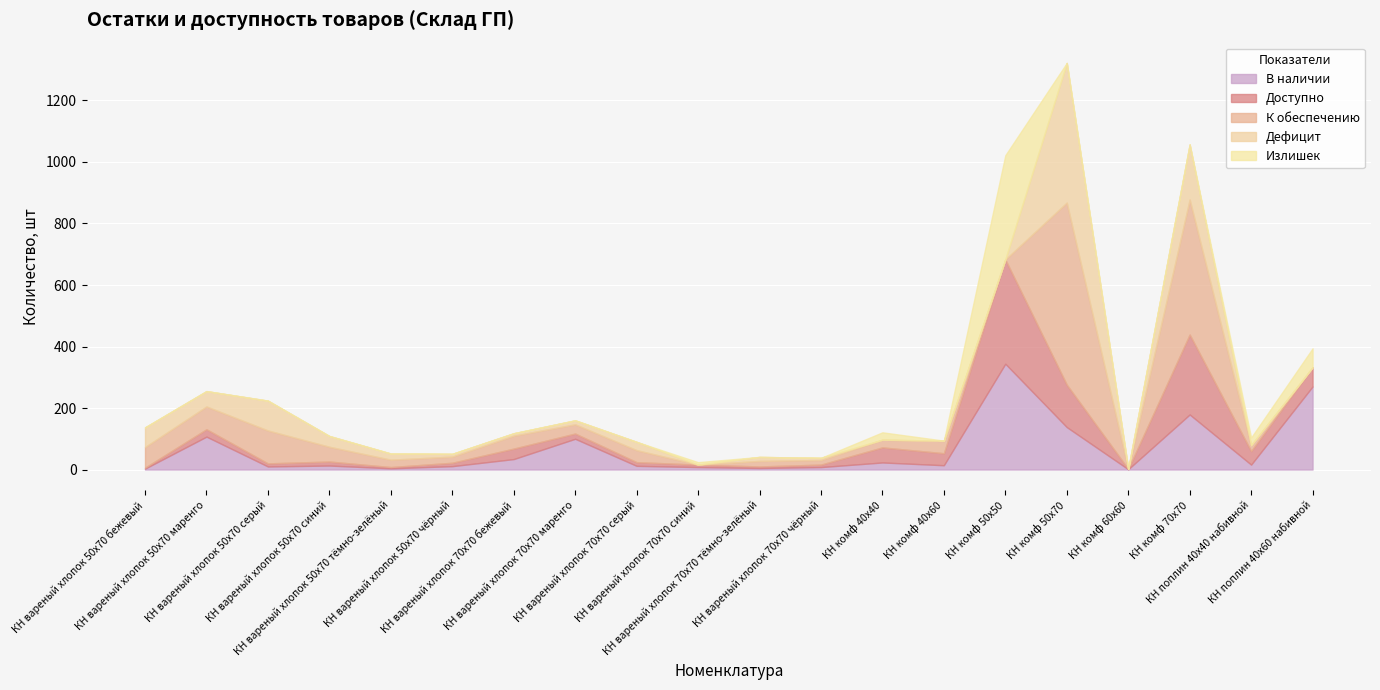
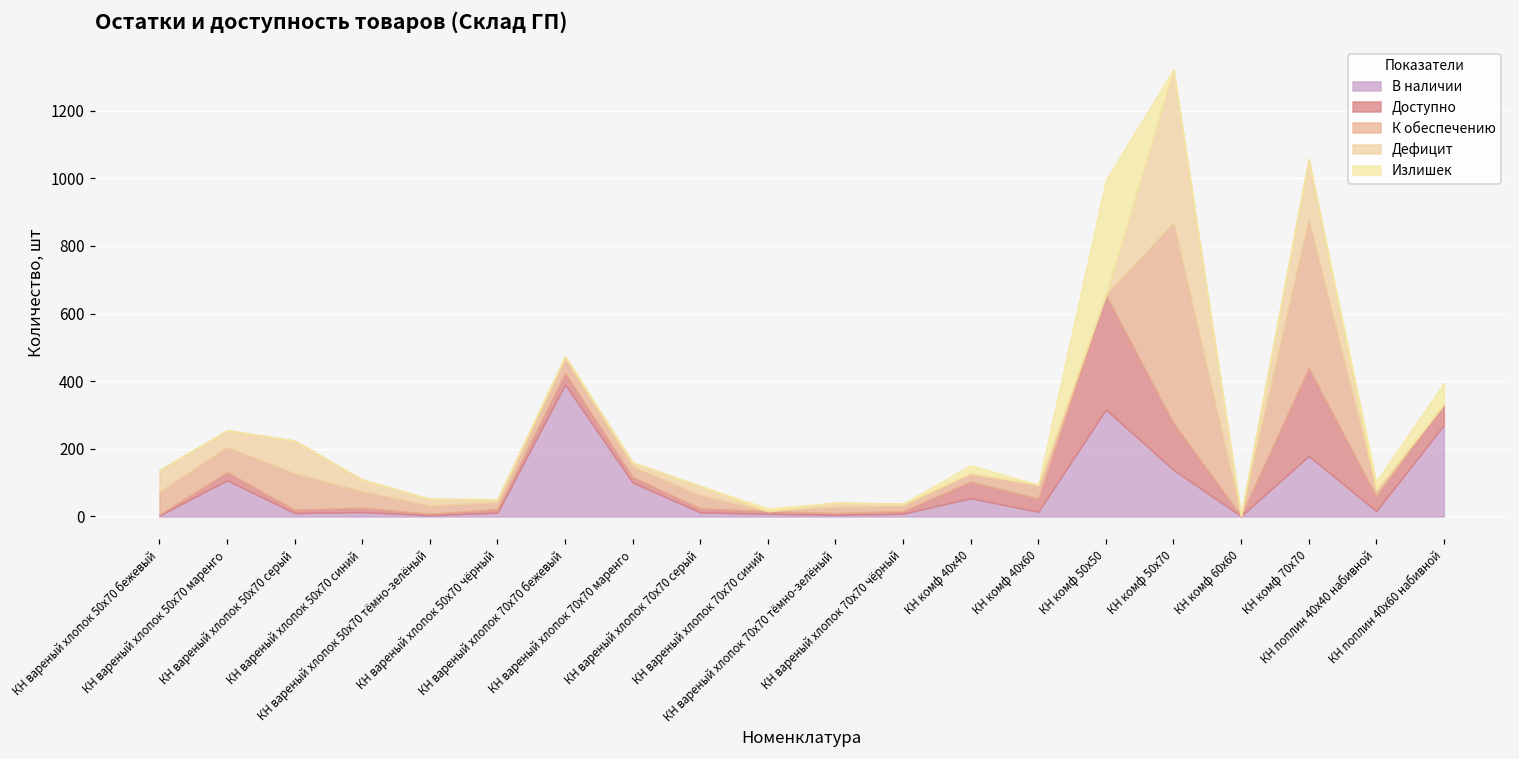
  {
    "В наличии": {
      "КН вареный хлопок 50х70 маренго": 110,
      "КН вареный хлопок 50х70 серый": 10,
      "КН вареный хлопок 50х70 синий": 10,
      "КН вареный хлопок 50х70 чёрный": 10,
-     "КН вареный хлопок 70х70 бежевый": 30,
+     "КН вареный хлопок 70х70 бежевый": 390,
      "КН вареный хлопок 70х70 маренго": 100,
      "КН вареный хлопок 70х70 серый": 10,
-     "КН комф 40х40": 20,
+     "КН комф 40х40": 50,
      "КН комф 40х60": 10,
-     "КН комф 50х50": 340,
+     "КН комф 50х50": 320,
      "КН комф 50х70": 140,
      "КН комф 70х70": 180,
      "КН поплин 40х40 набивной": 20,
      "КН поплин 40х60 набивной": 270
    }
  }
